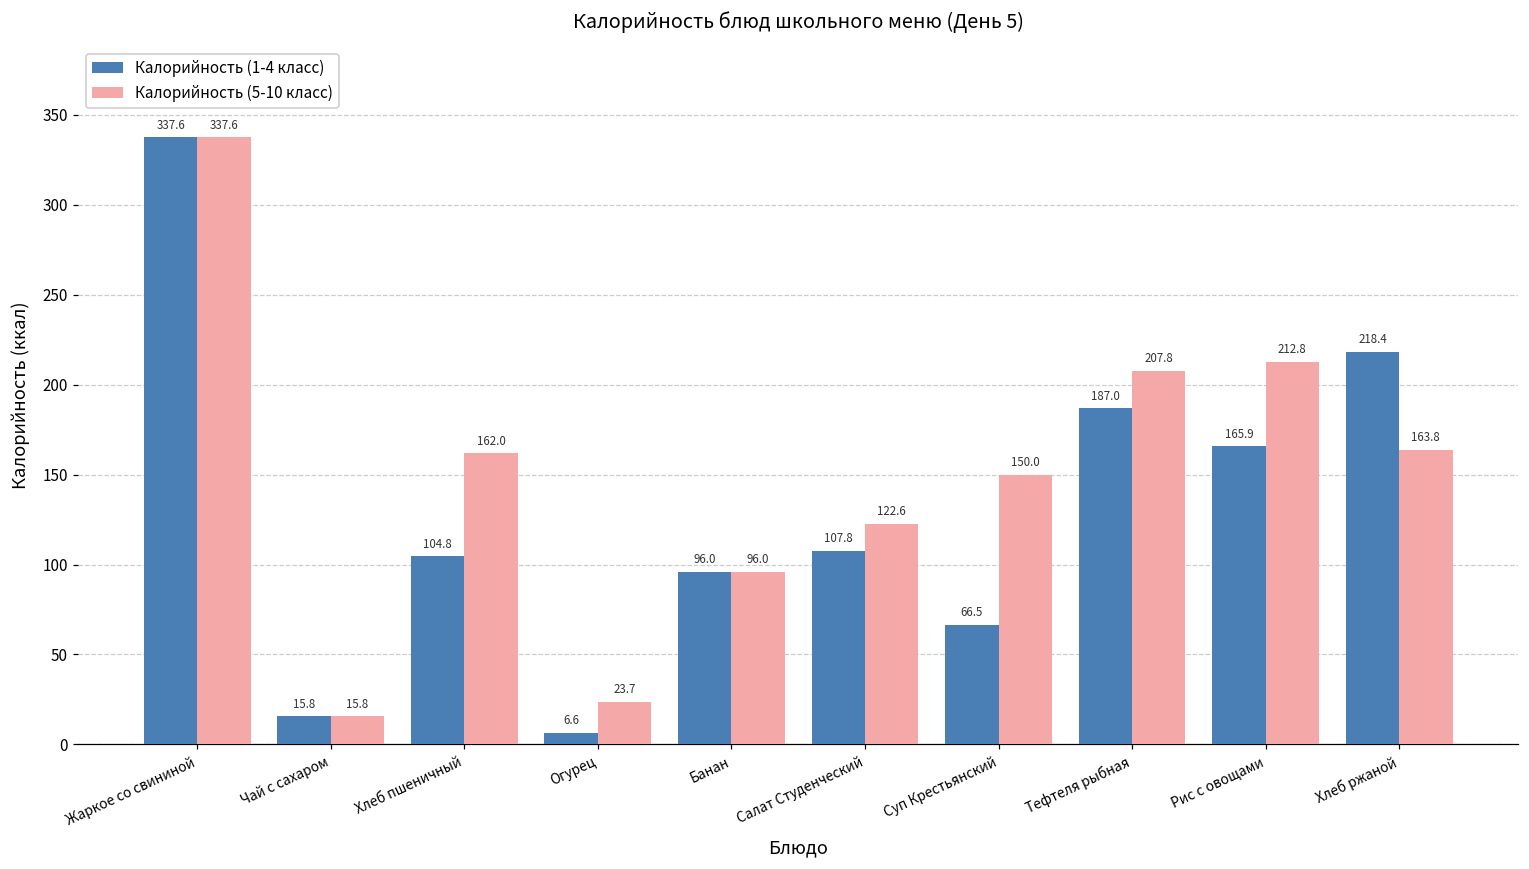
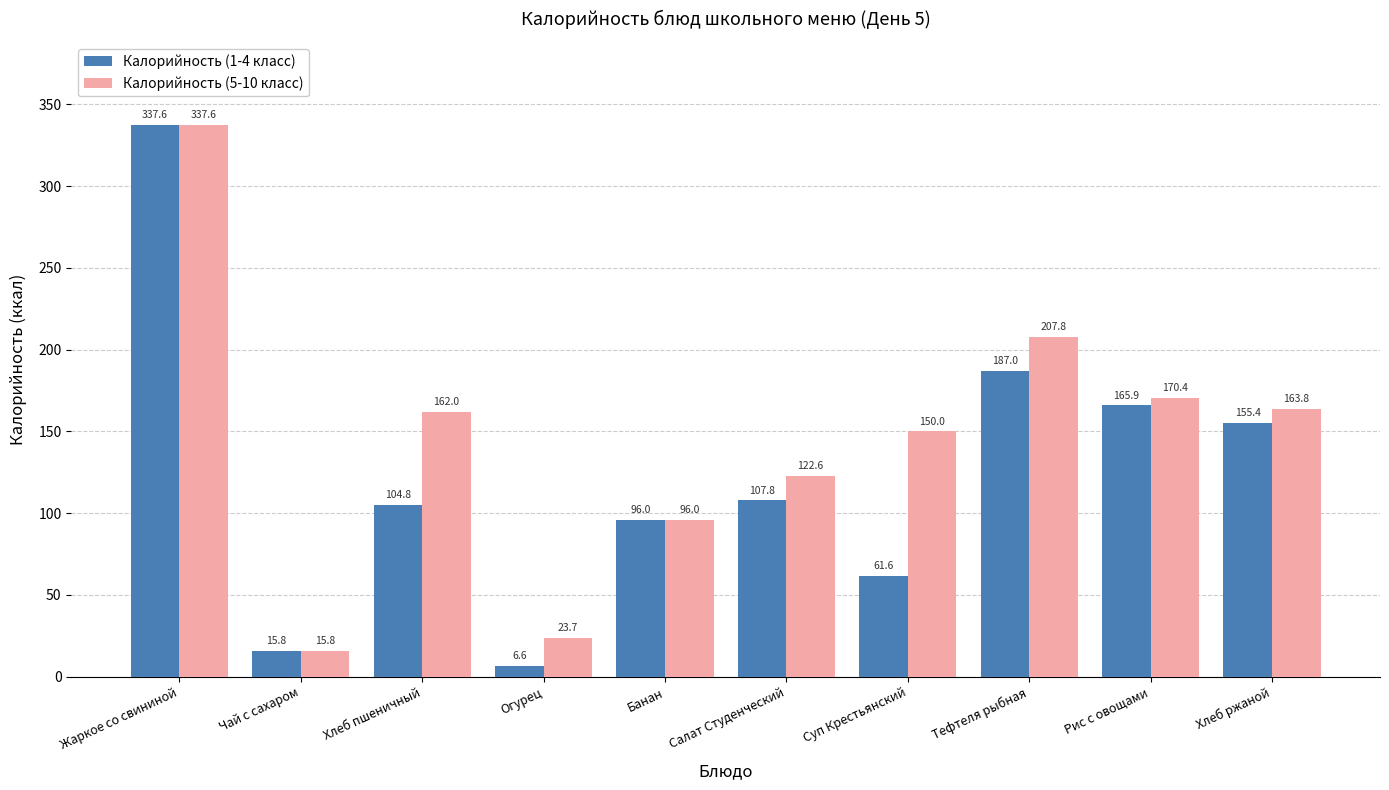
  {
    "Калорийность (1-4 класс)": {
      "Жаркое со свининой": 337.6,
      "Чай с сахаром": 15.8,
      "Хлеб пшеничный": 104.8,
      "Огурец": 6.6,
      "Банан": 96.0,
      "Салат Студенческий": 107.8,
-     "Суп Крестьянский": 66.5,
+     "Суп Крестьянский": 61.6,
      "Тефтеля рыбная": 187.0,
      "Рис с овощами": 165.9,
-     "Хлеб ржаной": 218.4
+     "Хлеб ржаной": 155.4
    },
    "Калорийность (5-10 класс)": {
      "Жаркое со свининой": 337.6,
      "Чай с сахаром": 15.8,
      "Хлеб пшеничный": 162.0,
      "Огурец": 23.7,
      "Банан": 96.0,
      "Салат Студенческий": 122.6,
      "Суп Крестьянский": 150.0,
      "Тефтеля рыбная": 207.8,
-     "Рис с овощами": 212.8,
+     "Рис с овощами": 170.4,
      "Хлеб ржаной": 163.8
    }
  }
